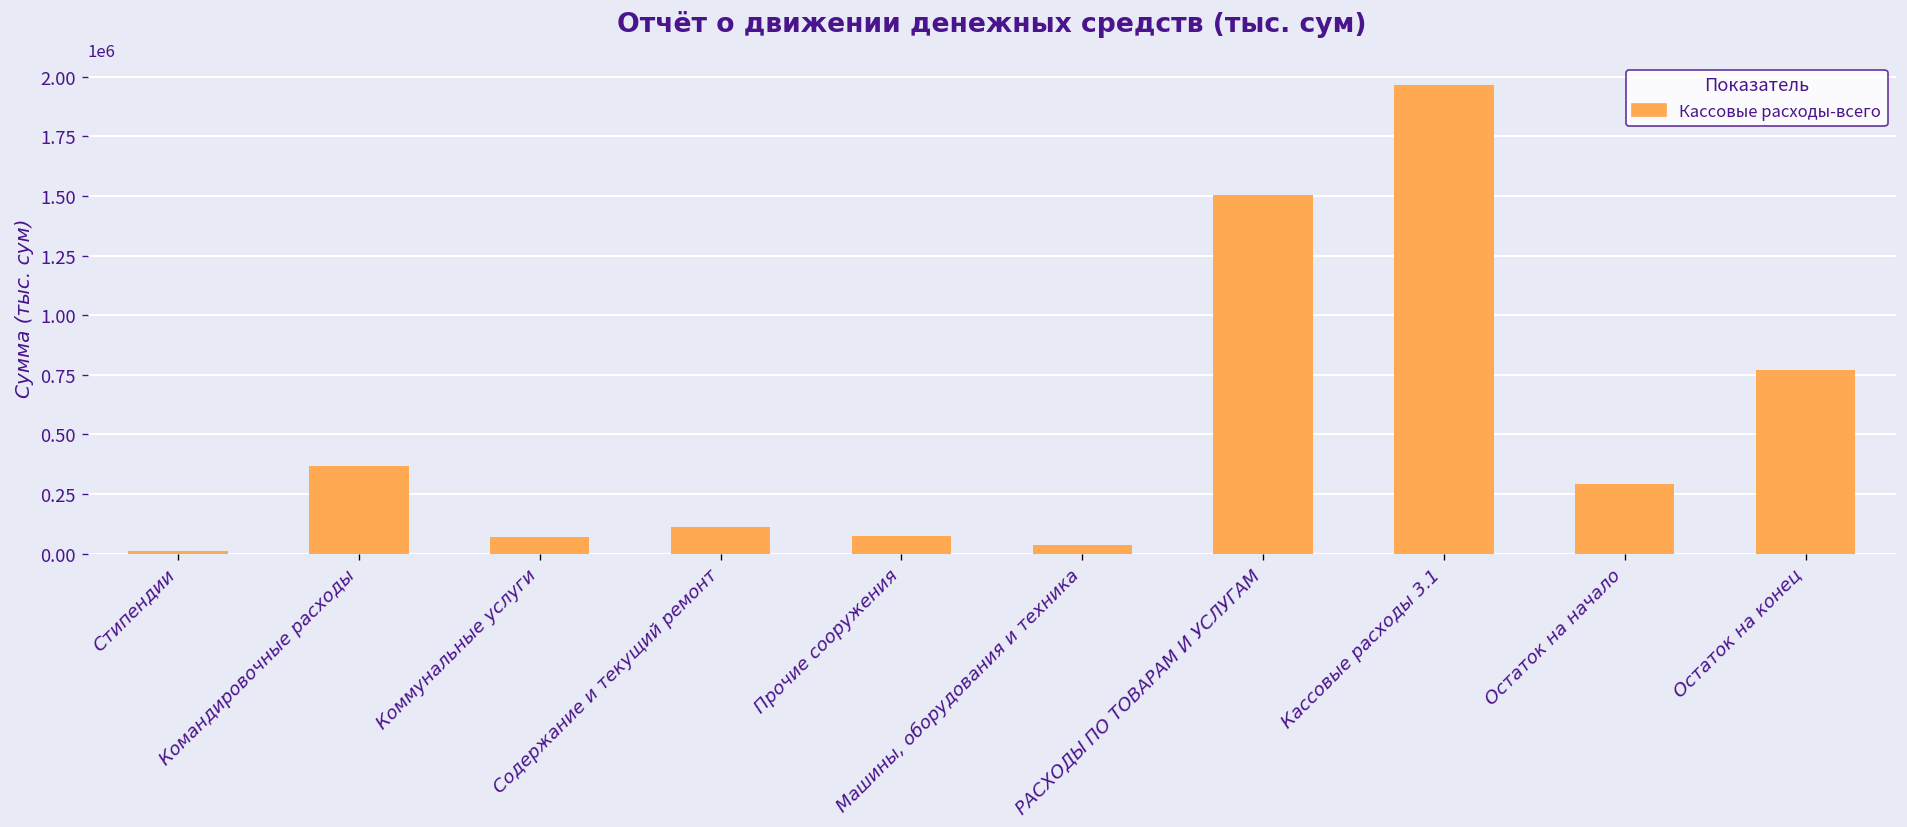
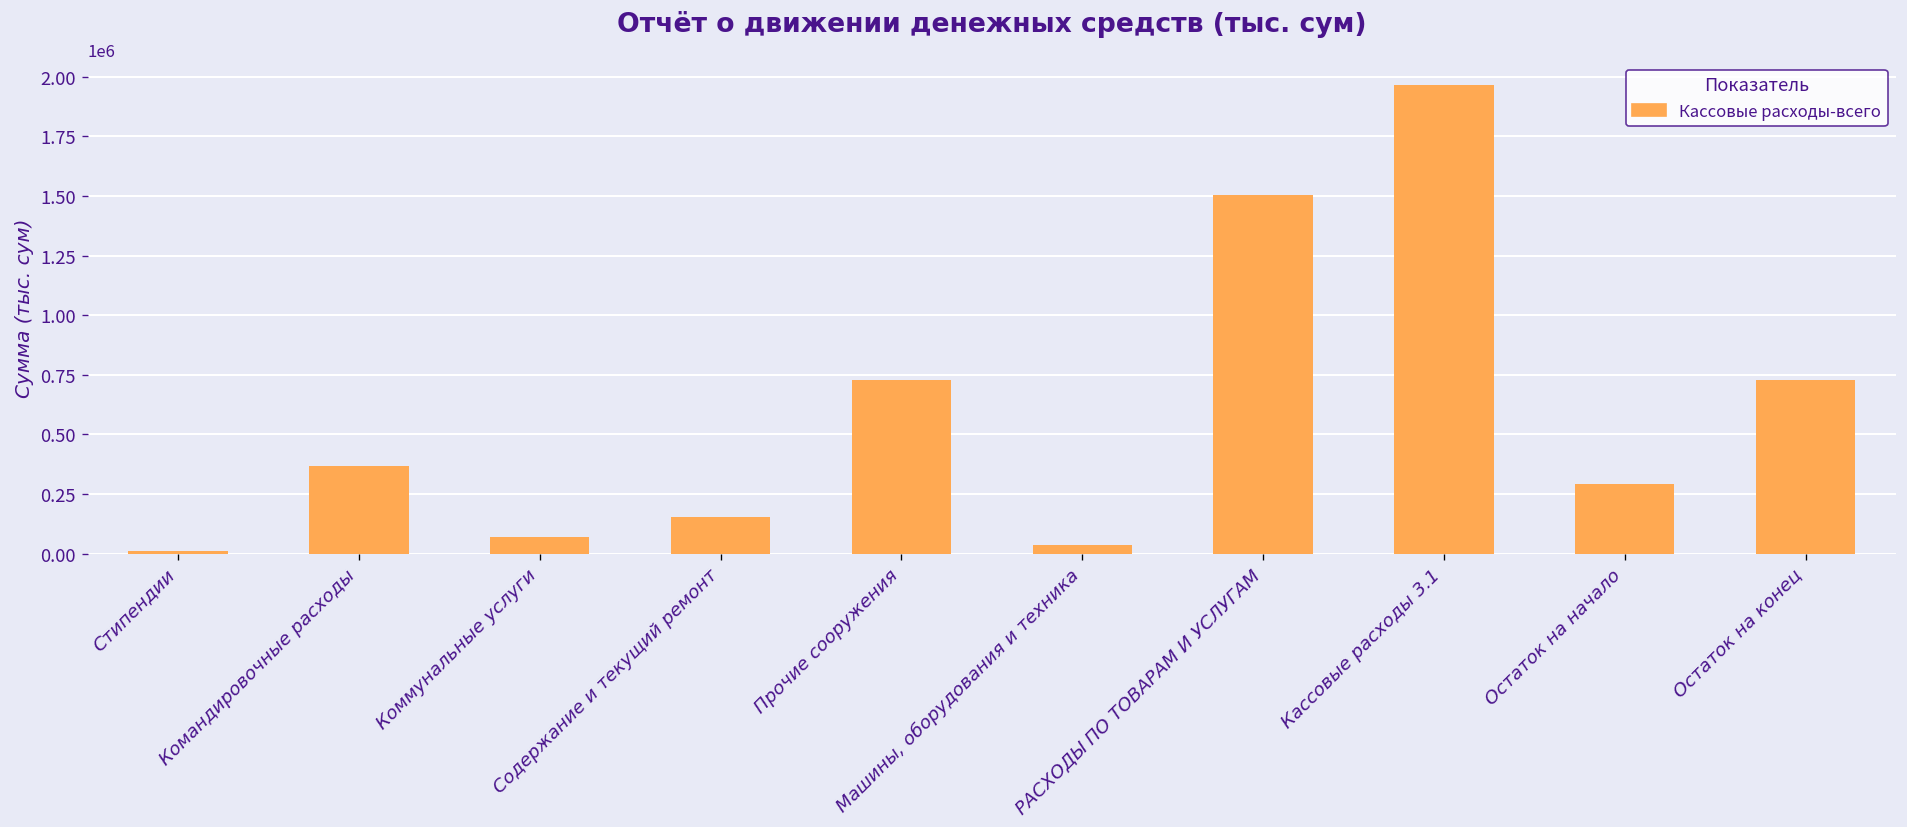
  {
    "Стипендии": 10000,
    "Командировочные расходы": 370000,
    "Коммунальные услуги": 70000,
-   "Содержание и текущий ремонт": 110000,
-   "Прочие сооружения": 70000,
+   "Содержание и текущий ремонт": 150000,
+   "Прочие сооружения": 730000,
    "Машины, оборудования и техника": 40000,
    "РАСХОДЫ ПО ТОВАРАМ И УСЛУГАМ": 1500000,
    "Кассовые расходы 3.1": 1970000,
    "Остаток на начало": 290000,
-   "Остаток на конец": 770000
+   "Остаток на конец": 730000
  }
